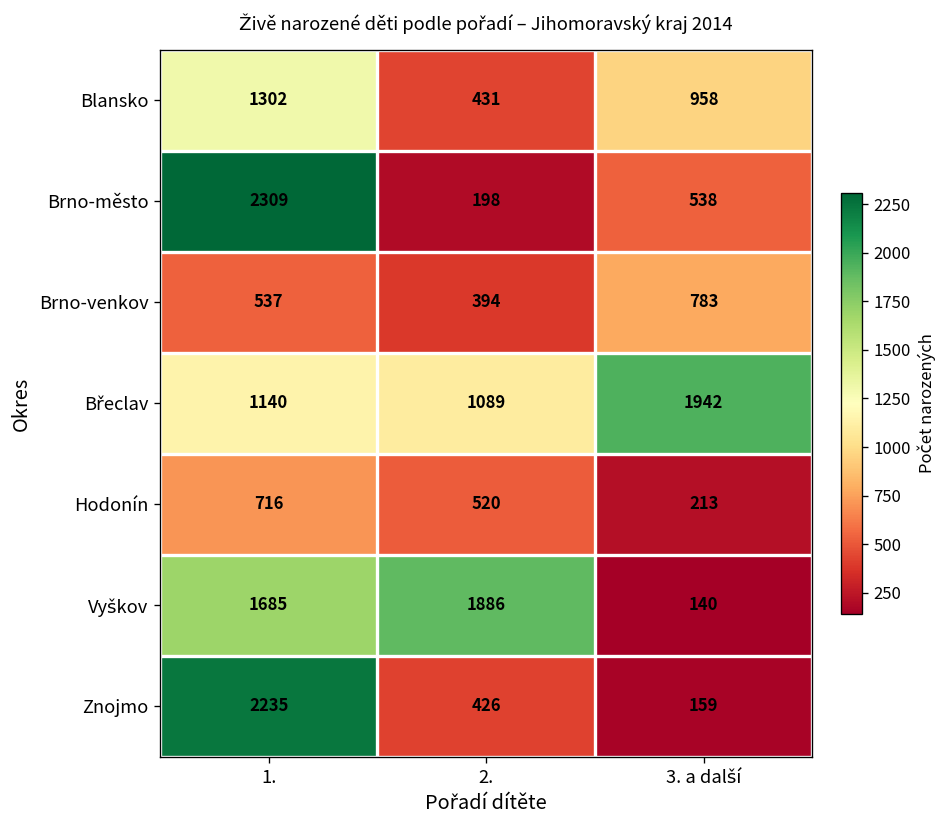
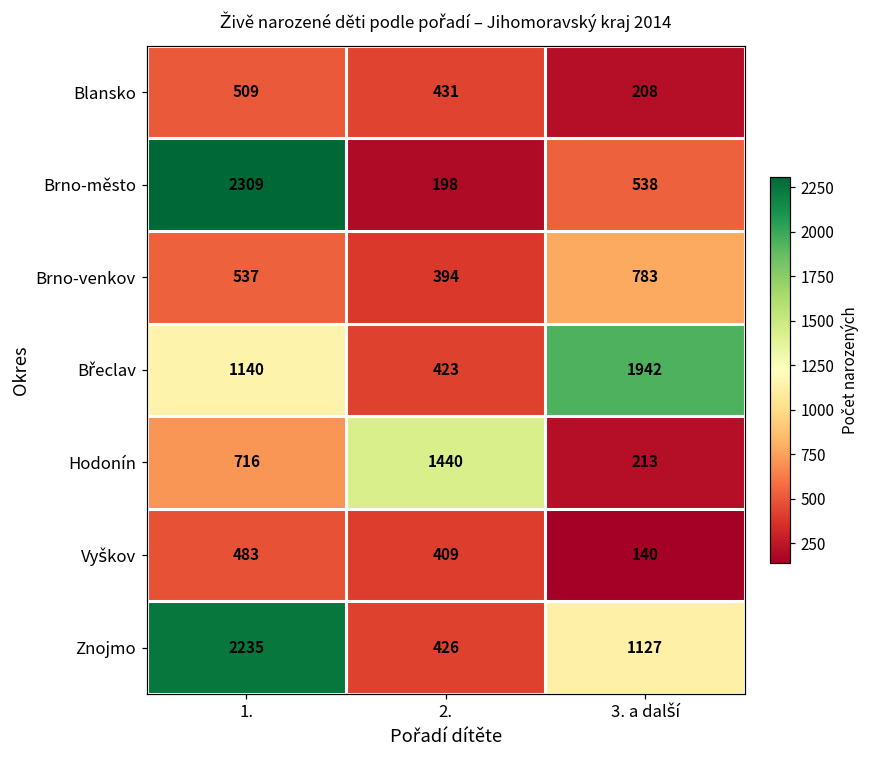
  {
    "Blansko": {
-     "1.": 1302,
+     "1.": 509,
      "2.": 431,
-     "3. a další": 958
+     "3. a další": 208
    },
    "Brno-město": {
      "1.": 2309,
      "2.": 198,
      "3. a další": 538
    },
    "Brno-venkov": {
      "1.": 537,
      "2.": 394,
      "3. a další": 783
    },
    "Břeclav": {
      "1.": 1140,
-     "2.": 1089,
+     "2.": 423,
      "3. a další": 1942
    },
    "Hodonín": {
      "1.": 716,
-     "2.": 520,
+     "2.": 1440,
      "3. a další": 213
    },
    "Vyškov": {
-     "1.": 1685,
-     "2.": 1886,
+     "1.": 483,
+     "2.": 409,
      "3. a další": 140
    },
    "Znojmo": {
      "1.": 2235,
      "2.": 426,
-     "3. a další": 159
+     "3. a další": 1127
    }
  }
